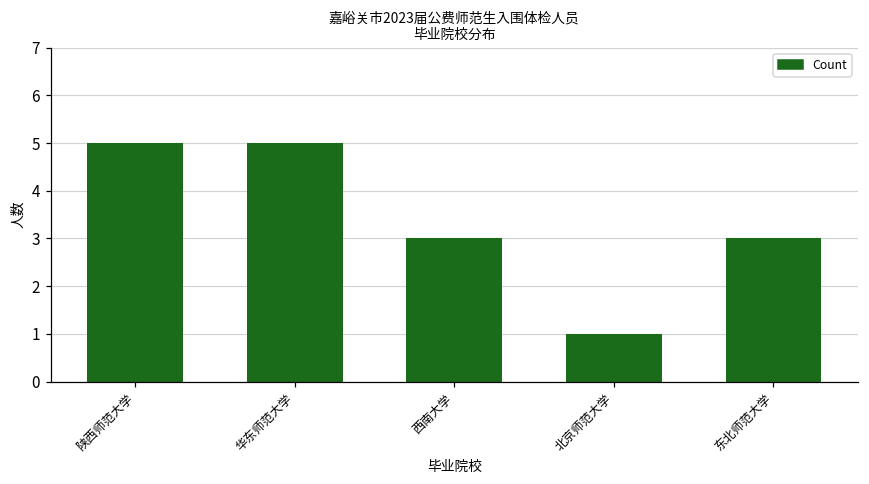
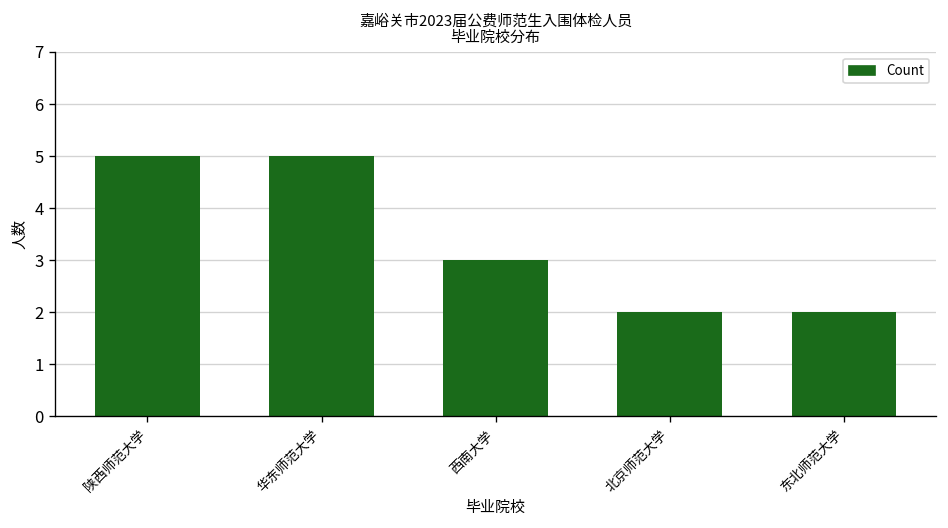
  {
    "陕西师范大学": 5,
    "华东师范大学": 5,
    "西南大学": 3,
-   "北京师范大学": 1,
-   "东北师范大学": 3
+   "北京师范大学": 2,
+   "东北师范大学": 2
  }
